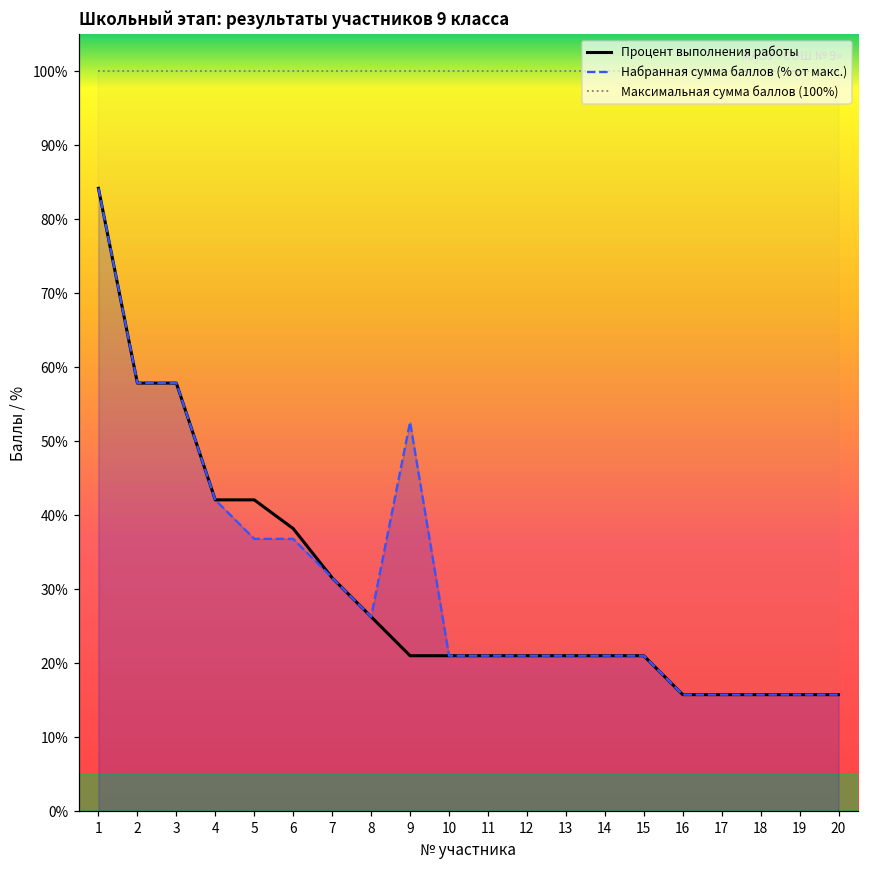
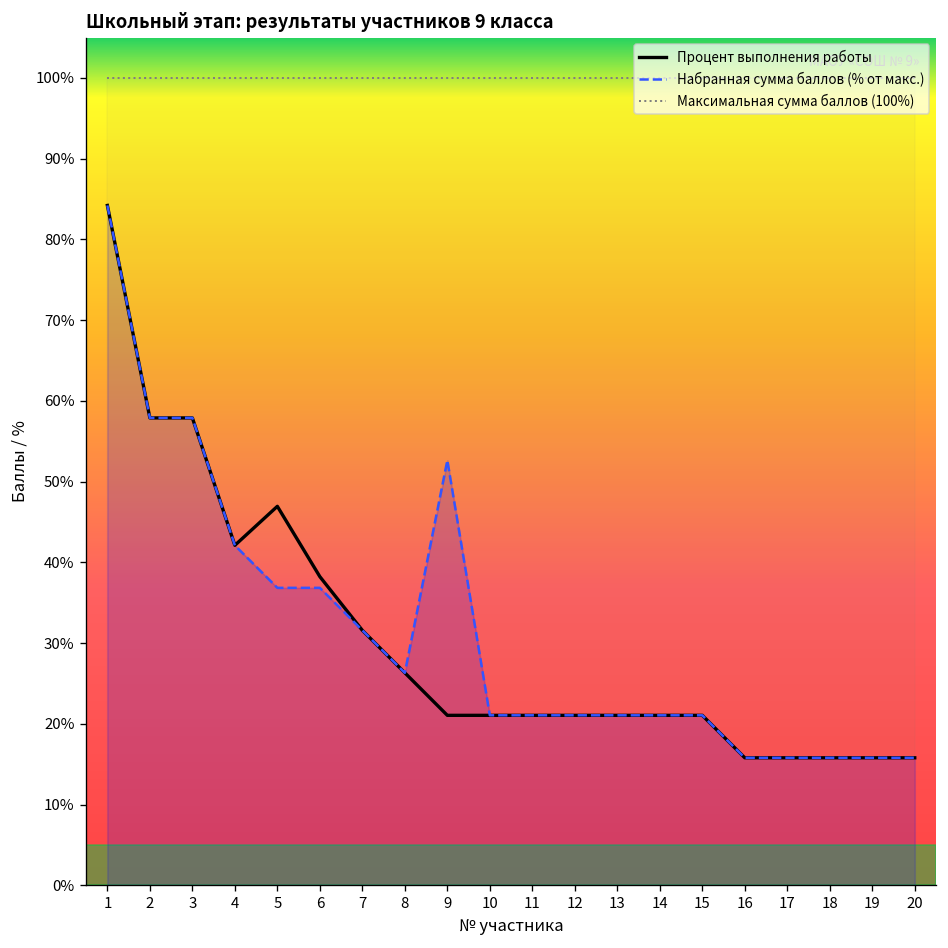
  {
    "Процент выполнения работы": {
-     "5": "42%",
+     "5": "47%",
      "6": "38%",
      "9": "21%"
    },
    "Набранная сумма баллов (% от макс.)": {
      "5": "37%",
      "6": "37%",
      "9": "53%"
    },
    "Максимальная сумма баллов (100%)": {
      "1": "100%",
      "2": "100%",
      "3": "100%",
      "4": "100%",
      "5": "100%",
      "6": "100%",
      "7": "100%",
      "8": "100%",
      "9": "100%",
      "10": "100%",
      "11": "100%",
      "12": "100%",
      "13": "100%"
    }
  }
